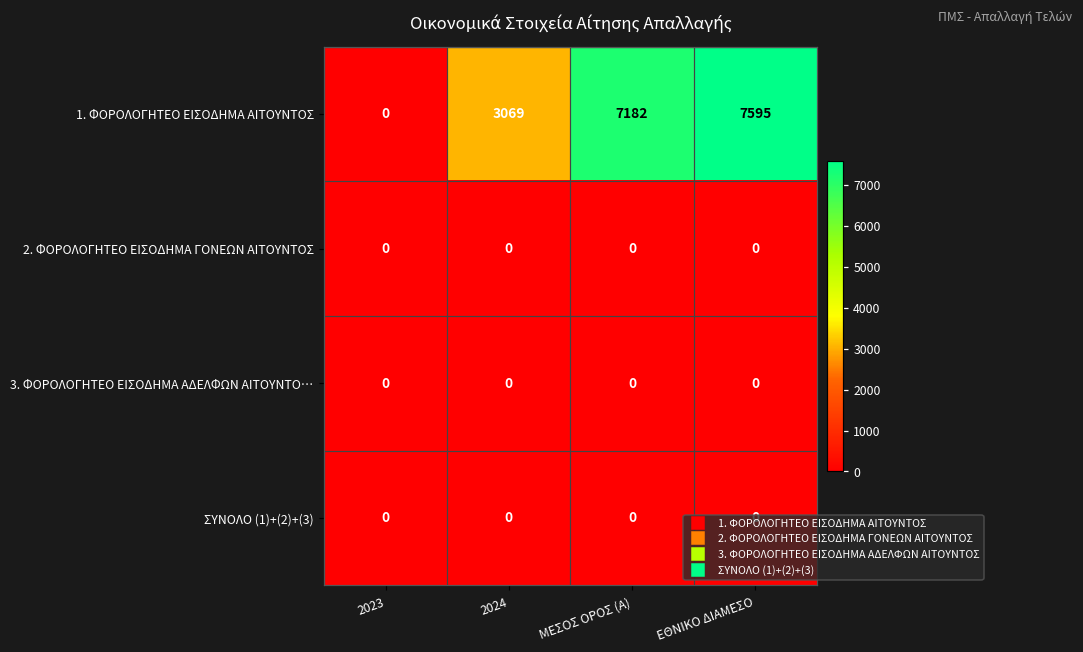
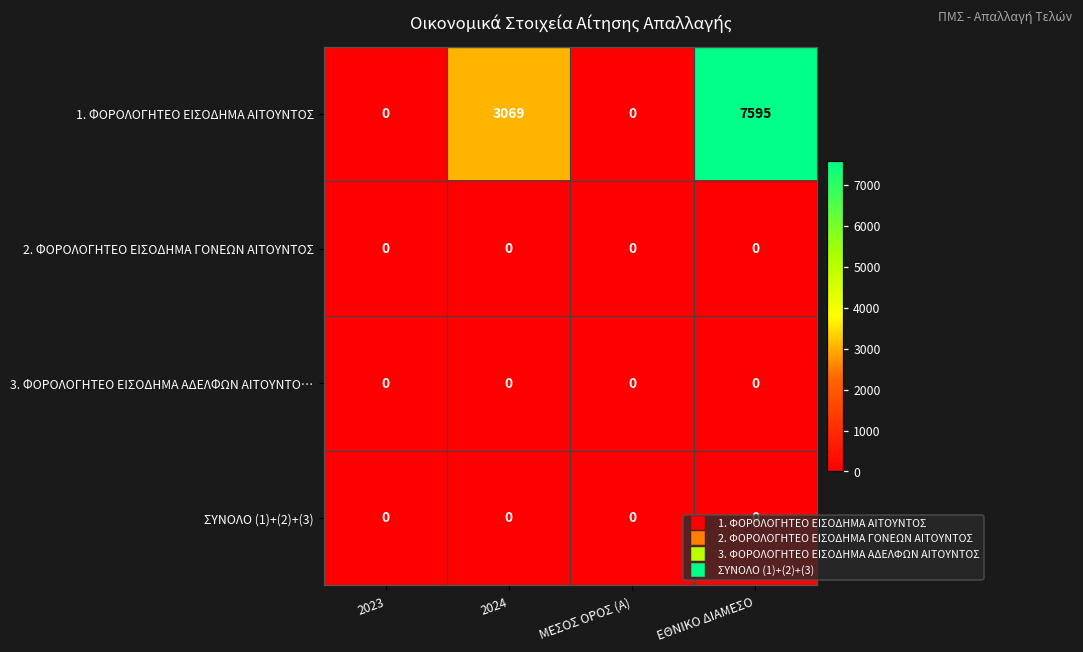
  {
    "1. ΦΟΡΟΛΟΓΗΤΕΟ ΕΙΣΟΔΗΜΑ ΑΙΤΟΥΝΤΟΣ": {
      "2023": 0,
      "2024": 3069,
-     "ΜΕΣΟΣ ΟΡΟΣ (Α)": 7182,
+     "ΜΕΣΟΣ ΟΡΟΣ (Α)": 0,
      "ΕΘΝΙΚΟ ΔΙΑΜΕΣΟ": 7595
    },
    "2. ΦΟΡΟΛΟΓΗΤΕΟ ΕΙΣΟΔΗΜΑ ΓΟΝΕΩΝ ΑΙΤΟΥΝΤΟΣ": {
      "2023": 0,
      "2024": 0,
      "ΜΕΣΟΣ ΟΡΟΣ (Α)": 0,
      "ΕΘΝΙΚΟ ΔΙΑΜΕΣΟ": 0
    },
    "3. ΦΟΡΟΛΟΓΗΤΕΟ ΕΙΣΟΔΗΜΑ ΑΔΕΛΦΩΝ ΑΙΤΟΥΝΤΟ…": {
      "2023": 0,
      "2024": 0,
      "ΜΕΣΟΣ ΟΡΟΣ (Α)": 0,
      "ΕΘΝΙΚΟ ΔΙΑΜΕΣΟ": 0
    },
    "ΣΥΝΟΛΟ (1)+(2)+(3)": {
      "2023": 0,
      "2024": 0,
      "ΜΕΣΟΣ ΟΡΟΣ (Α)": 0
    }
  }
